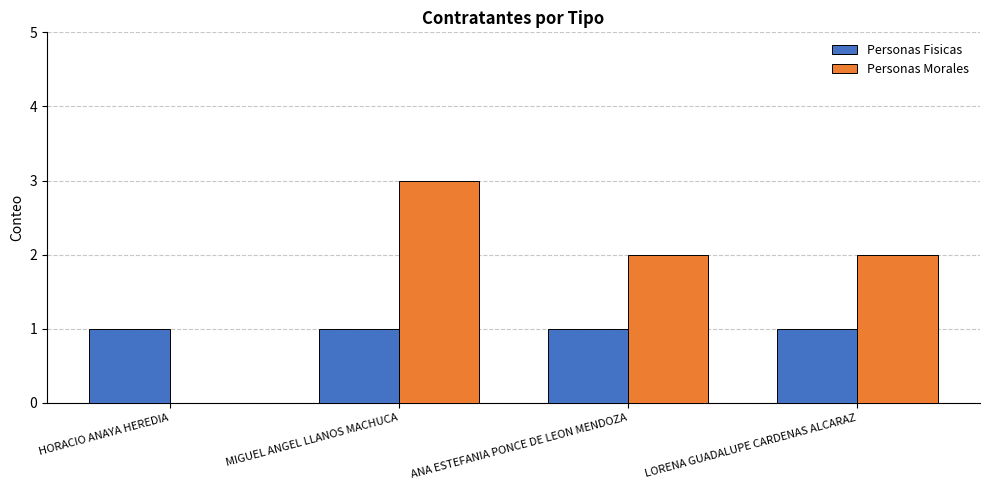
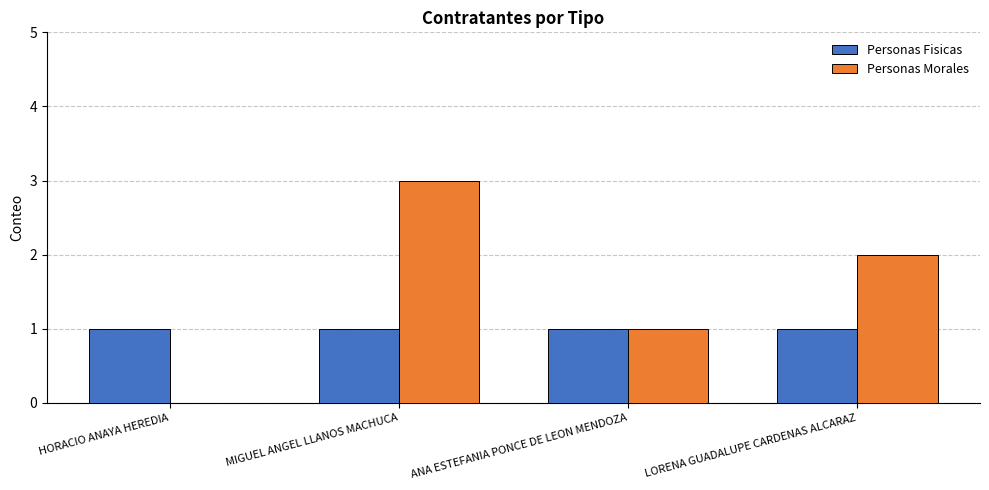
  {
    "Personas Fisicas": {
      "HORACIO ANAYA HEREDIA": 1,
      "MIGUEL ANGEL LLANOS MACHUCA": 1,
      "ANA ESTEFANIA PONCE DE LEON MENDOZA": 1,
      "LORENA GUADALUPE CARDENAS ALCARAZ": 1
    },
    "Personas Morales": {
      "HORACIO ANAYA HEREDIA": 0,
      "MIGUEL ANGEL LLANOS MACHUCA": 3,
-     "ANA ESTEFANIA PONCE DE LEON MENDOZA": 2,
+     "ANA ESTEFANIA PONCE DE LEON MENDOZA": 1,
      "LORENA GUADALUPE CARDENAS ALCARAZ": 2
    }
  }
